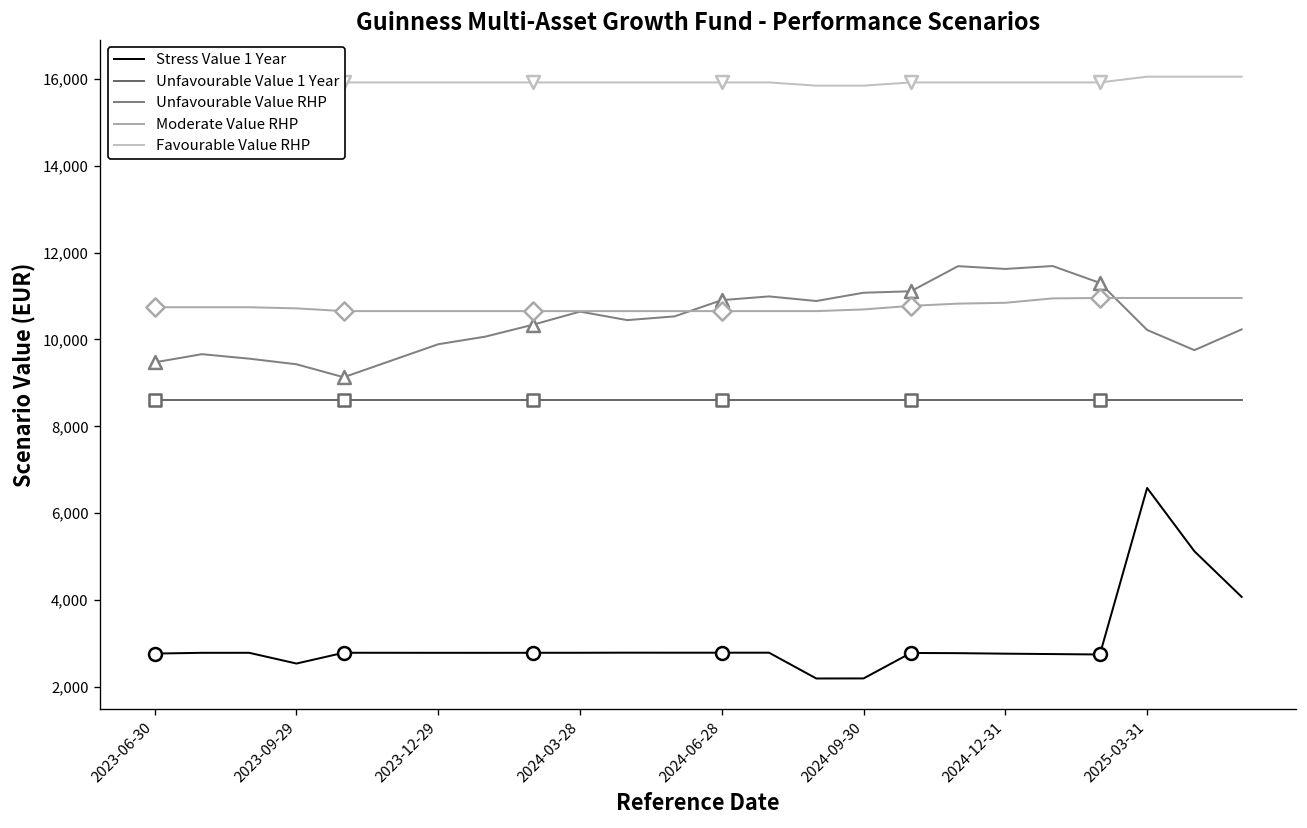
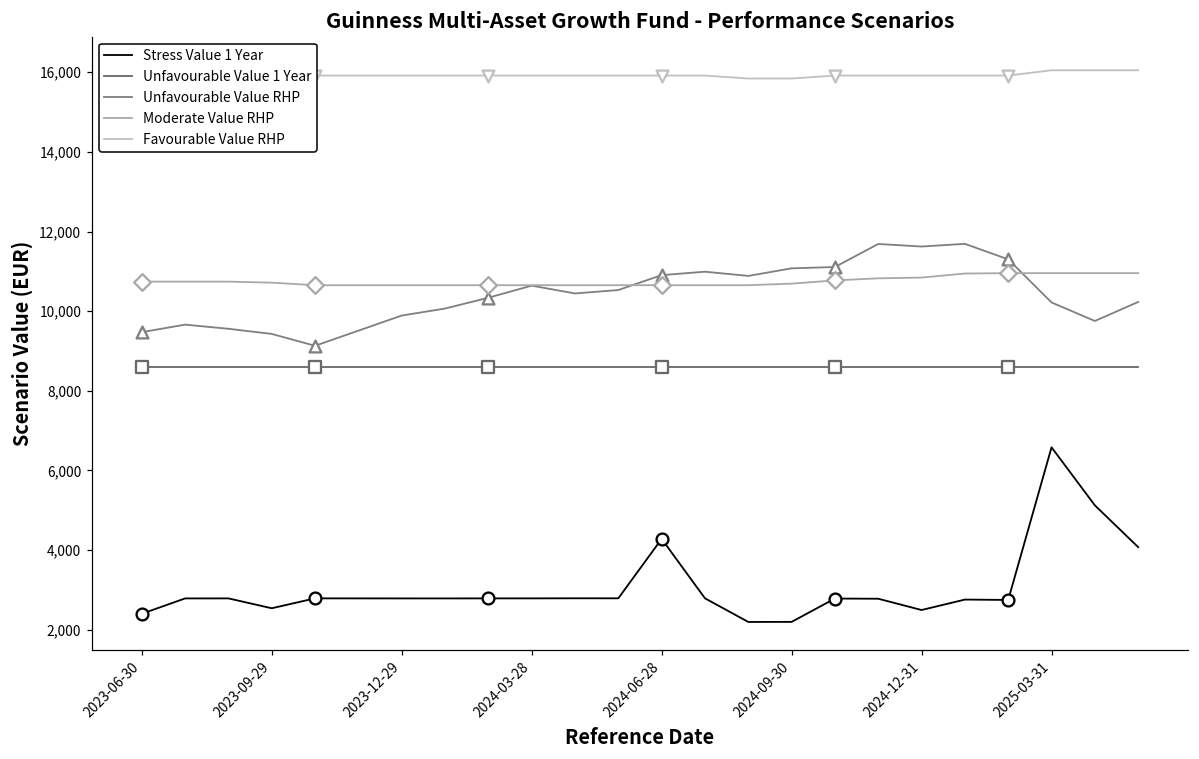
  {
    "Stress Value 1 Year": {
-     "2023-06-30": "2,800",
+     "2023-06-30": "2,400",
      "2023-09-29": "2,500",
      "2023-12-29": "2,800",
      "2024-03-28": "2,800",
-     "2024-06-28": "2,800",
+     "2024-06-28": "4,300",
      "2024-09-30": "2,200",
-     "2024-12-31": "2,800",
+     "2024-12-31": "2,500",
      "2025-03-31": "6,600"
    }
  }
